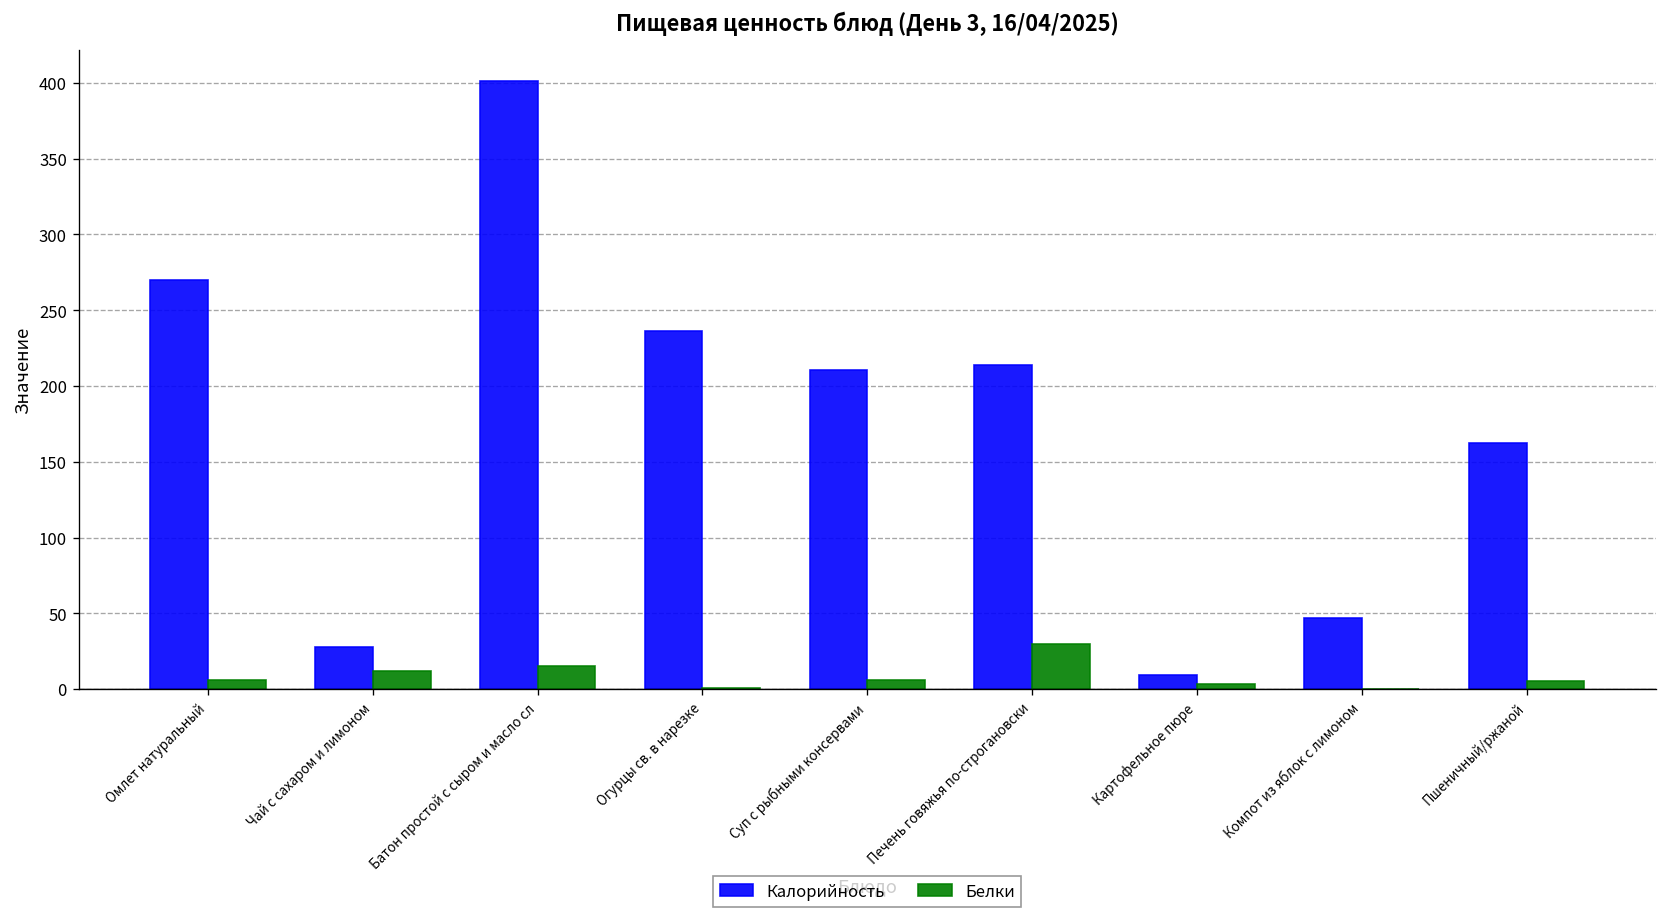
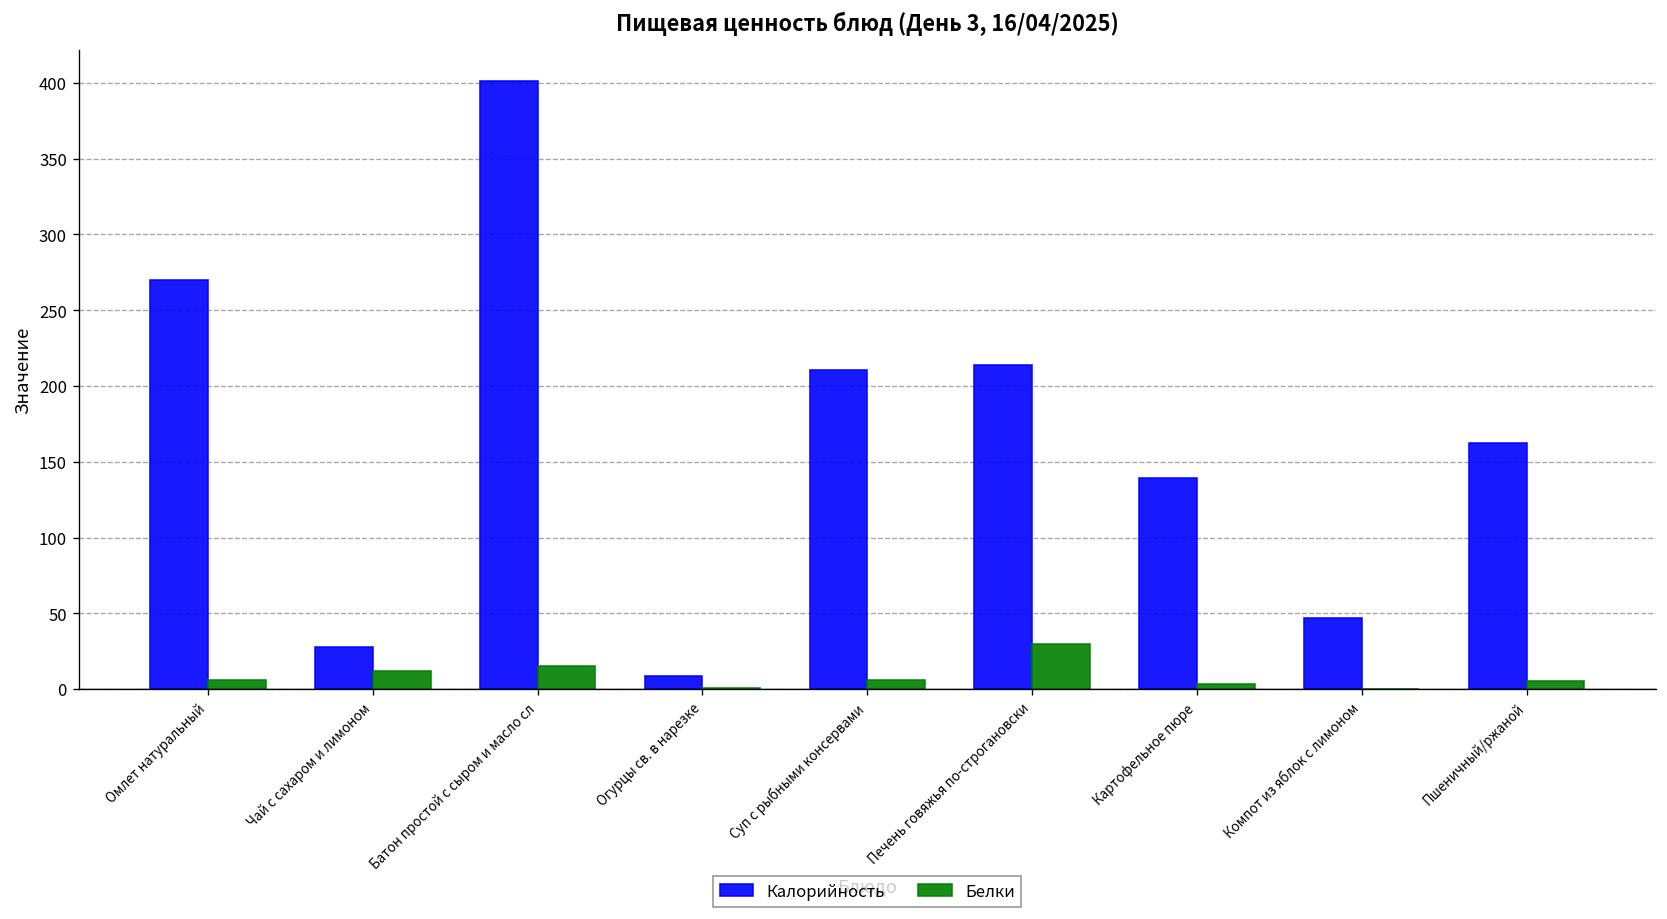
  {
    "Калорийность": {
      "Омлет натуральный": 270,
      "Чай с сахаром и лимоном": 28,
      "Батон простой с сыром и масло сл": 401,
-     "Огурцы св. в нарезке": 236,
+     "Огурцы св. в нарезке": 9,
      "Суп с рыбными консервами": 211,
      "Печень говяжья по-строгановски": 214,
-     "Картофельное пюре": 9,
+     "Картофельное пюре": 139,
      "Компот из яблок с лимоном": 47,
      "Пшеничный/ржаной": 162
    },
    "Белки": {
      "Омлет натуральный": 6,
      "Чай с сахаром и лимоном": 12,
      "Батон простой с сыром и масло сл": 15,
      "Суп с рыбными консервами": 6,
      "Печень говяжья по-строгановски": 30,
      "Картофельное пюре": 3,
      "Пшеничный/ржаной": 6
    }
  }
